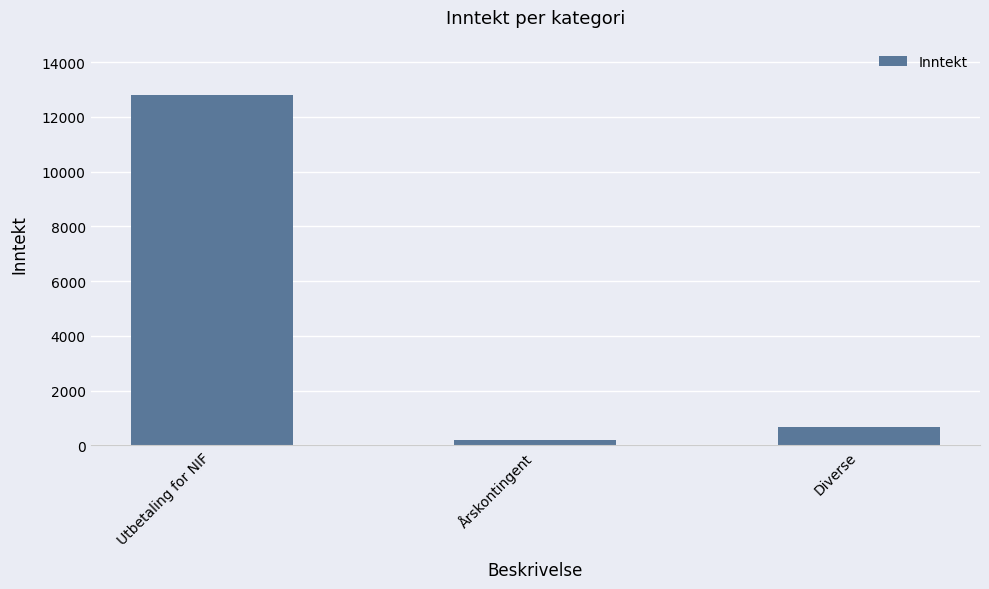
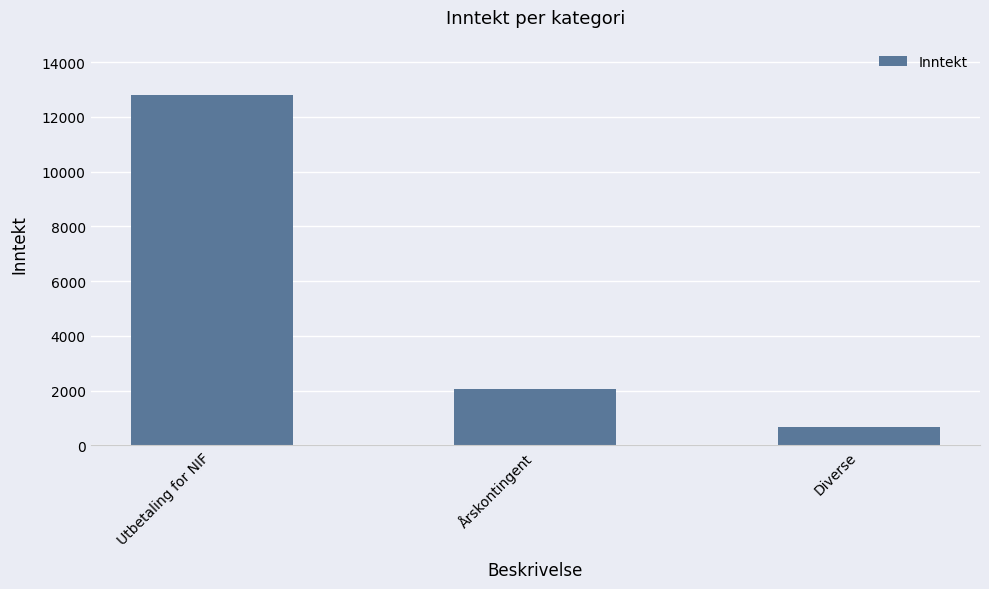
  {
    "Utbetaling for NIF": 12800,
-   "Årskontingent": 200,
+   "Årskontingent": 2000,
    "Diverse": 700
  }
